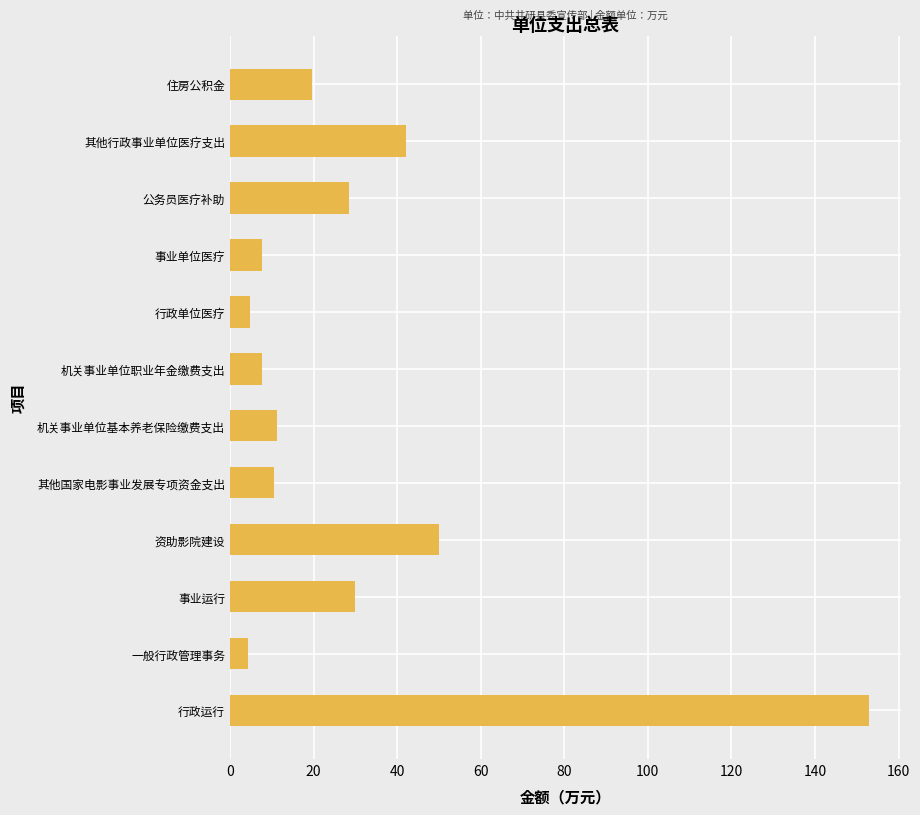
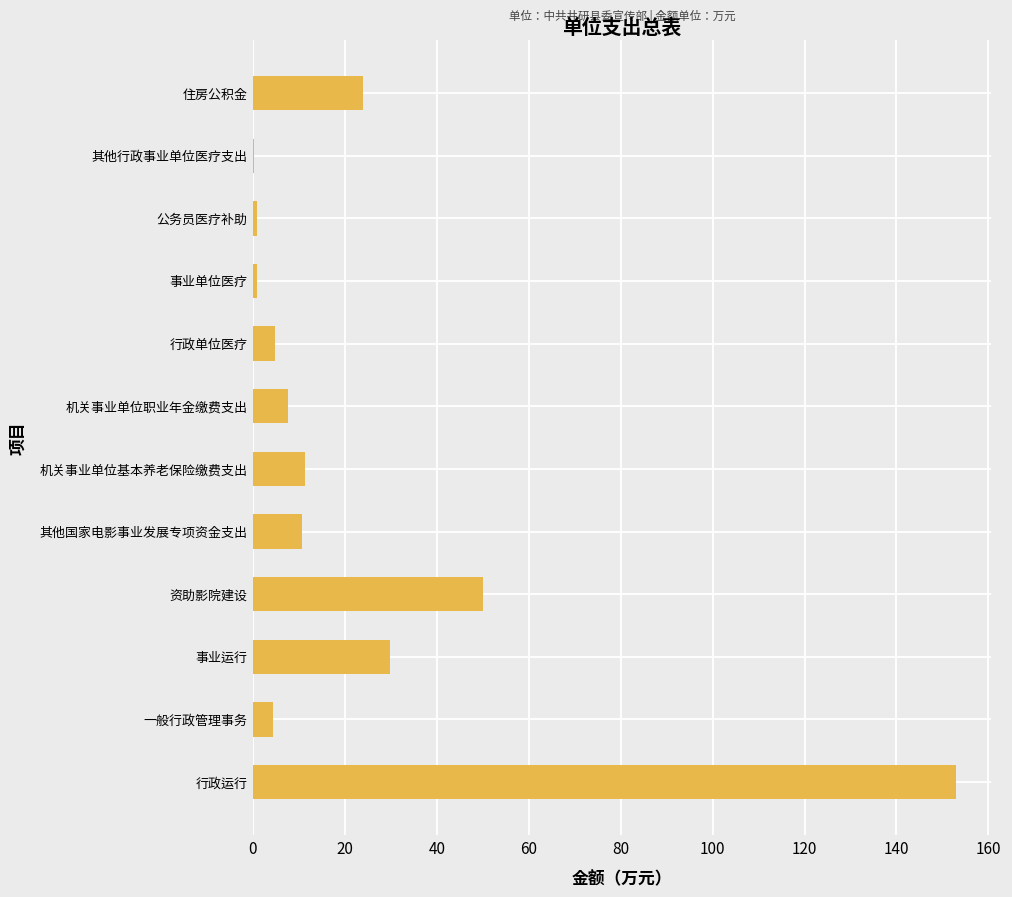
  {
-   "住房公积金": 20,
-   "其他行政事业单位医疗支出": 42,
-   "公务员医疗补助": 29,
-   "事业单位医疗": 8,
+   "住房公积金": 24,
+   "其他行政事业单位医疗支出": 0,
+   "公务员医疗补助": 1,
+   "事业单位医疗": 1,
    "行政单位医疗": 5,
    "机关事业单位职业年金缴费支出": 8,
    "机关事业单位基本养老保险缴费支出": 11,
    "其他国家电影事业发展专项资金支出": 11,
    "资助影院建设": 50,
    "事业运行": 30,
    "一般行政管理事务": 4,
    "行政运行": 153
  }
